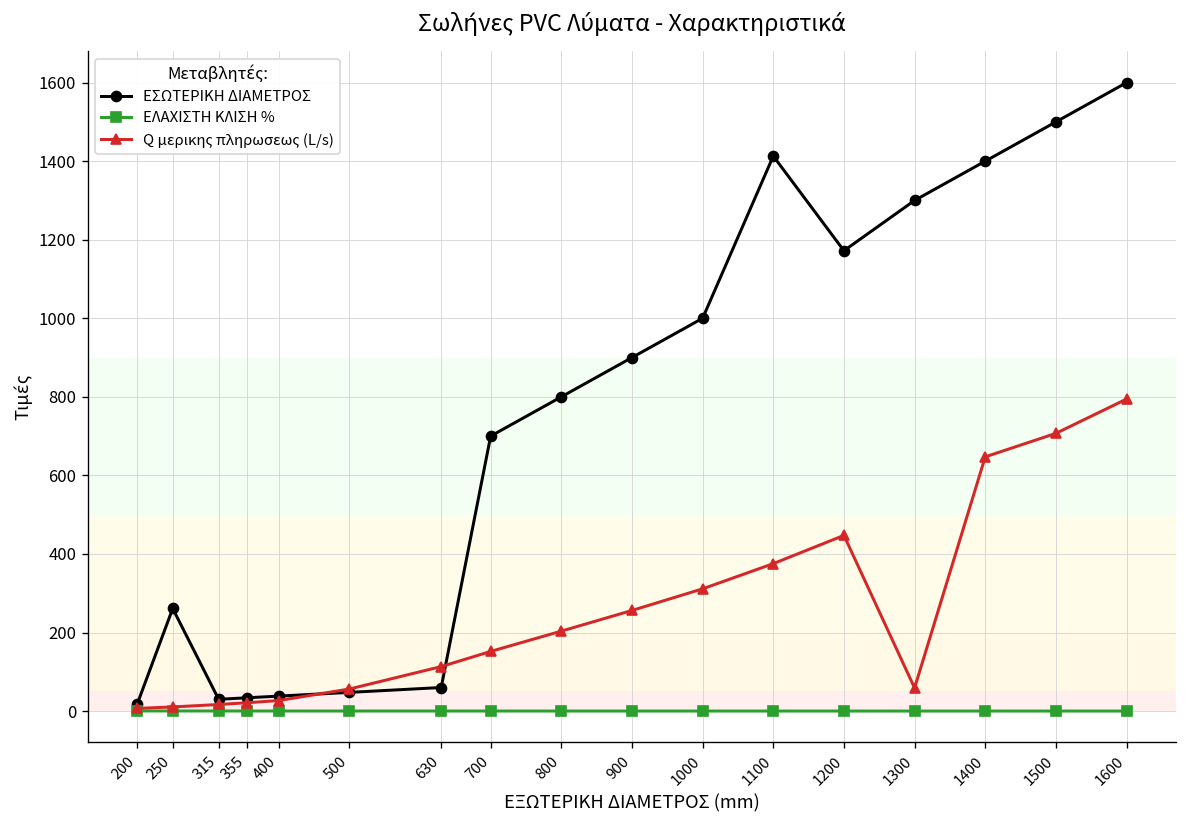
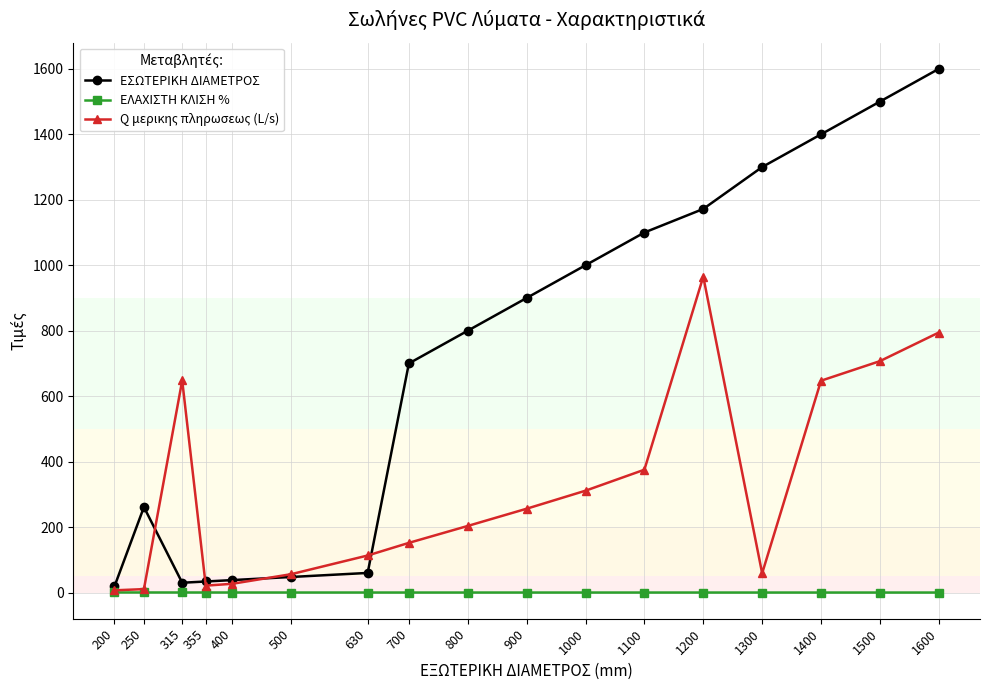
  {
    "ΕΣΩΤΕΡΙΚΗ ΔΙΑΜΕΤΡΟΣ": {
      "200": 20,
      "250": 260,
      "315": 30,
      "355": 30,
      "400": 40,
      "500": 50,
      "630": 60,
      "700": 700,
      "800": 800,
      "900": 900,
      "1000": 1000,
-     "1100": 1410,
+     "1100": 1100,
      "1200": 1170,
      "1300": 1300,
      "1400": 1400,
      "1500": 1500,
      "1600": 1600
    },
    "ΕΛΑΧΙΣΤΗ ΚΛΙΣΗ %": {
      "250": 0,
      "315": 0,
      "355": 0,
      "400": 0,
      "500": 0,
      "630": 0,
      "700": 0,
      "800": 0,
      "900": 0,
      "1000": 0,
      "1100": 0,
      "1200": 0,
      "1300": 0,
      "1400": 0,
      "1500": 0,
      "1600": 0
    },
    "Q μερικης πληρωσεως (L/s)": {
      "250": 10,
-     "315": 20,
+     "315": 650,
      "355": 20,
      "400": 30,
      "500": 60,
      "630": 110,
      "700": 150,
      "800": 200,
      "900": 260,
      "1000": 310,
      "1100": 380,
-     "1200": 450,
+     "1200": 970,
      "1300": 60,
      "1400": 650,
      "1500": 710,
      "1600": 790
    }
  }
